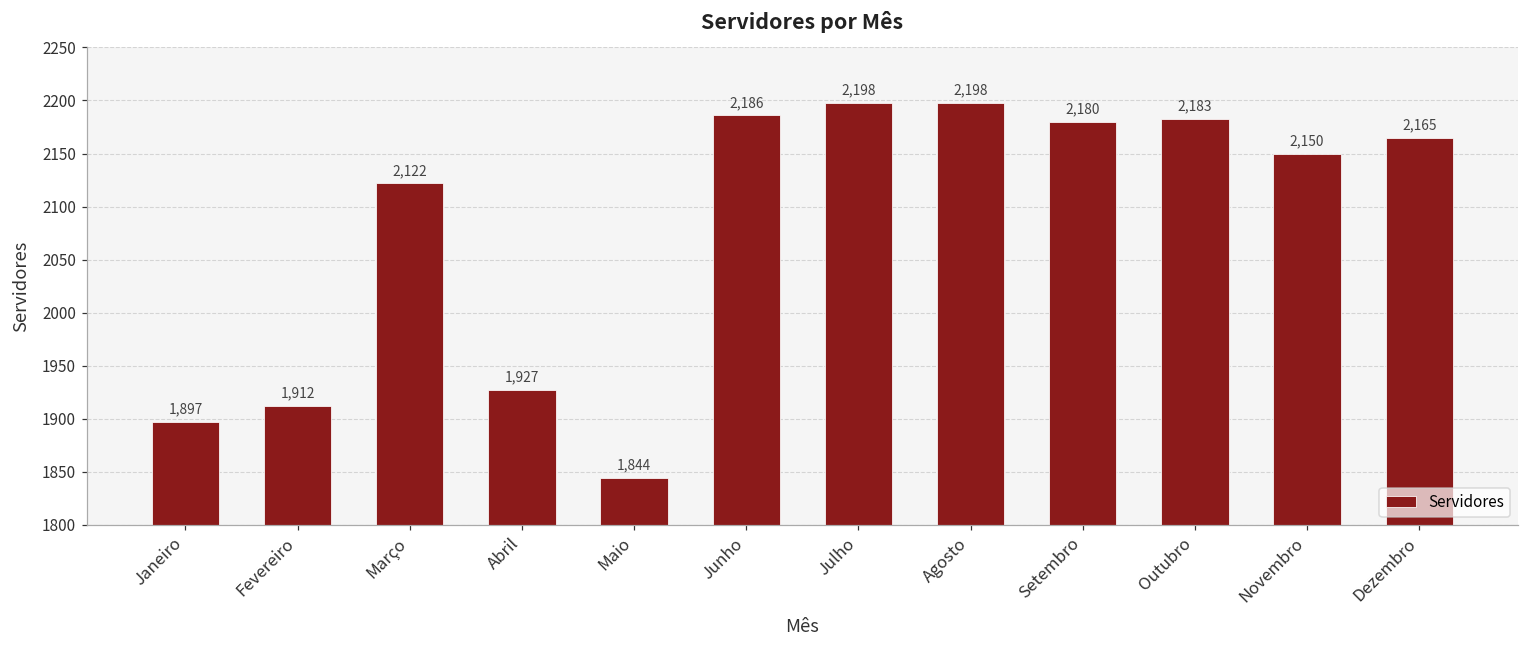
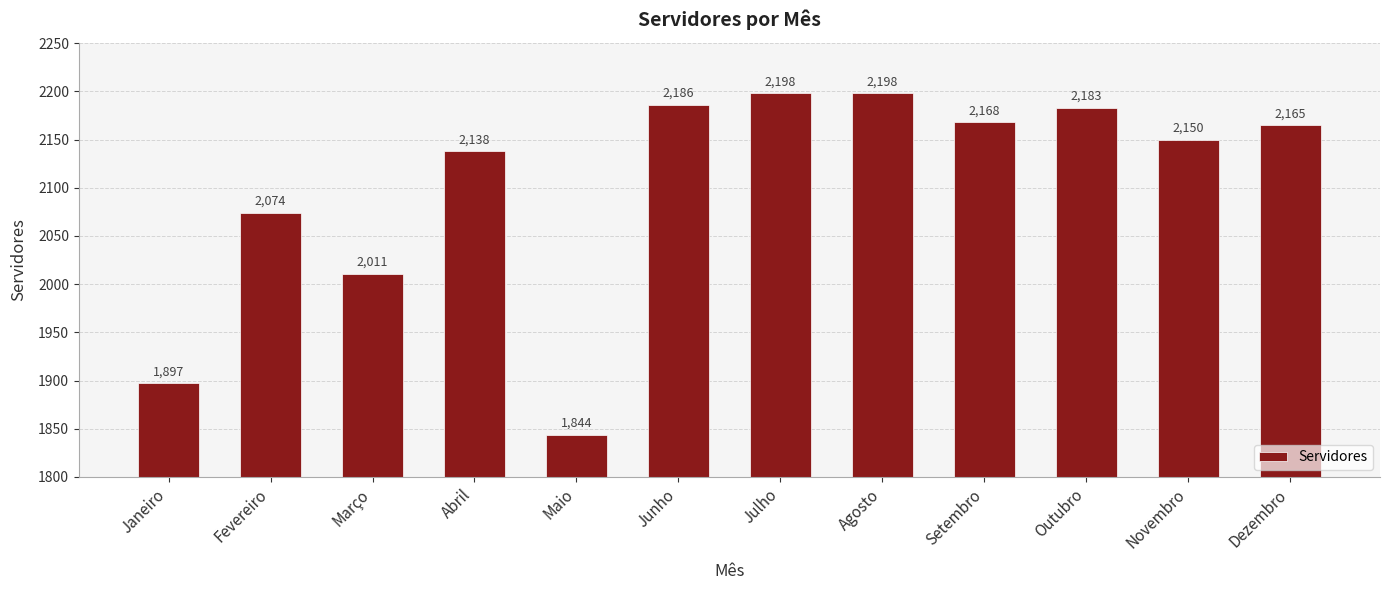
  {
    "Janeiro": "1,897",
-   "Fevereiro": "1,912",
-   "Março": "2,122",
-   "Abril": "1,927",
+   "Fevereiro": "2,074",
+   "Março": "2,011",
+   "Abril": "2,138",
    "Maio": "1,844",
    "Junho": "2,186",
    "Julho": "2,198",
    "Agosto": "2,198",
-   "Setembro": "2,180",
+   "Setembro": "2,168",
    "Outubro": "2,183",
    "Novembro": "2,150",
    "Dezembro": "2,165"
  }
